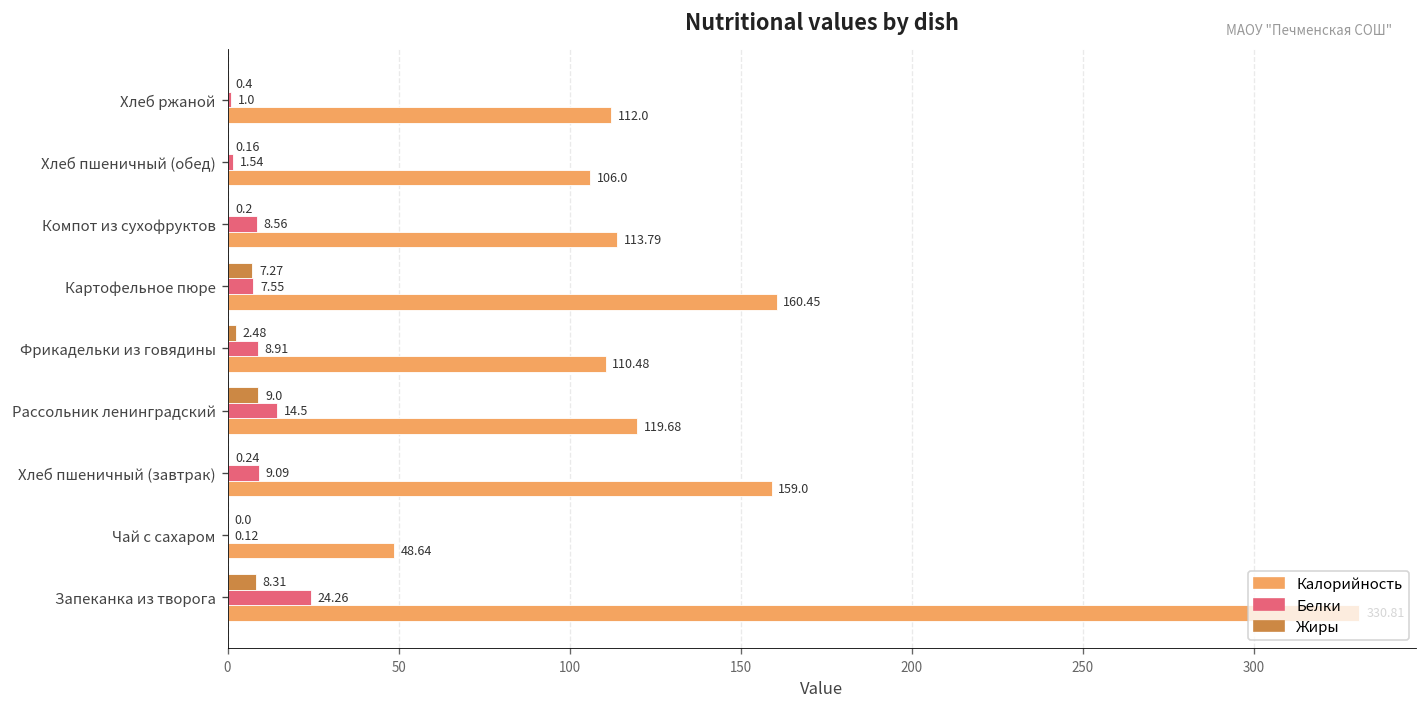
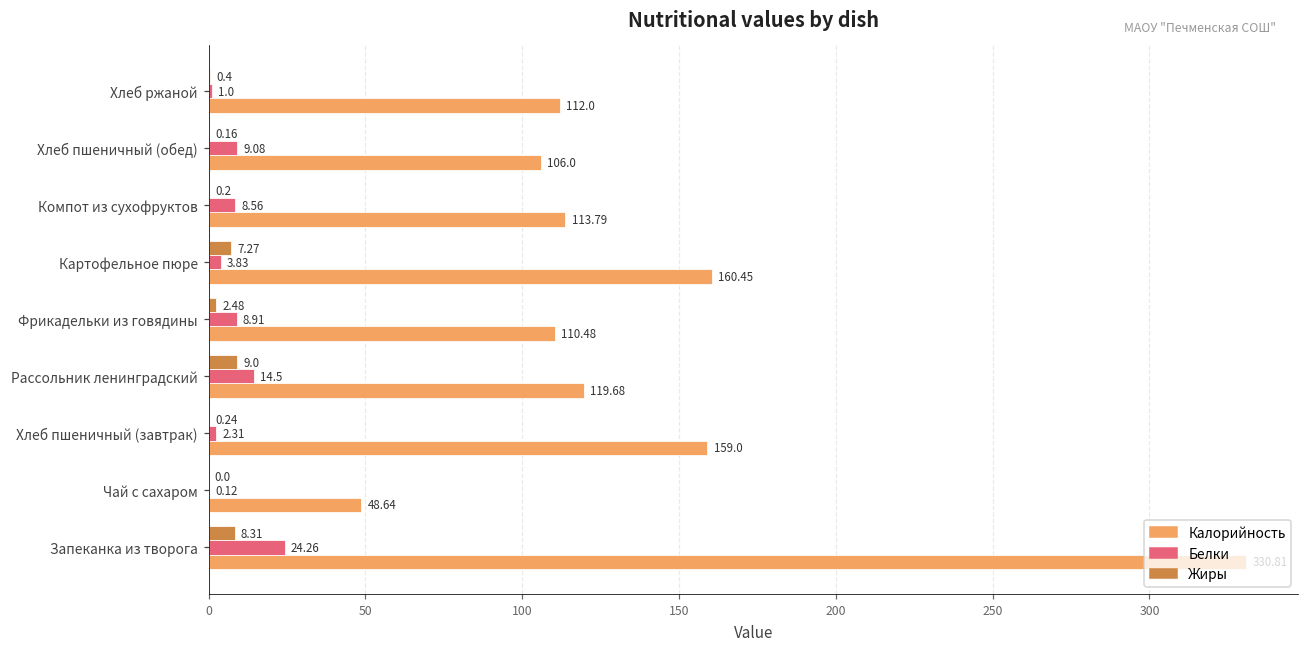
  {
    "Белки": {
      "Хлеб ржаной": 1.0,
-     "Хлеб пшеничный (обед)": 1.54,
+     "Хлеб пшеничный (обед)": 9.08,
      "Компот из сухофруктов": 8.56,
-     "Картофельное пюре": 7.55,
+     "Картофельное пюре": 3.83,
      "Фрикадельки из говядины": 8.91,
      "Рассольник ленинградский": 14.5,
-     "Хлеб пшеничный (завтрак)": 9.09,
+     "Хлеб пшеничный (завтрак)": 2.31,
      "Чай с сахаром": 0.12,
      "Запеканка из творога": 24.26
    }
  }
